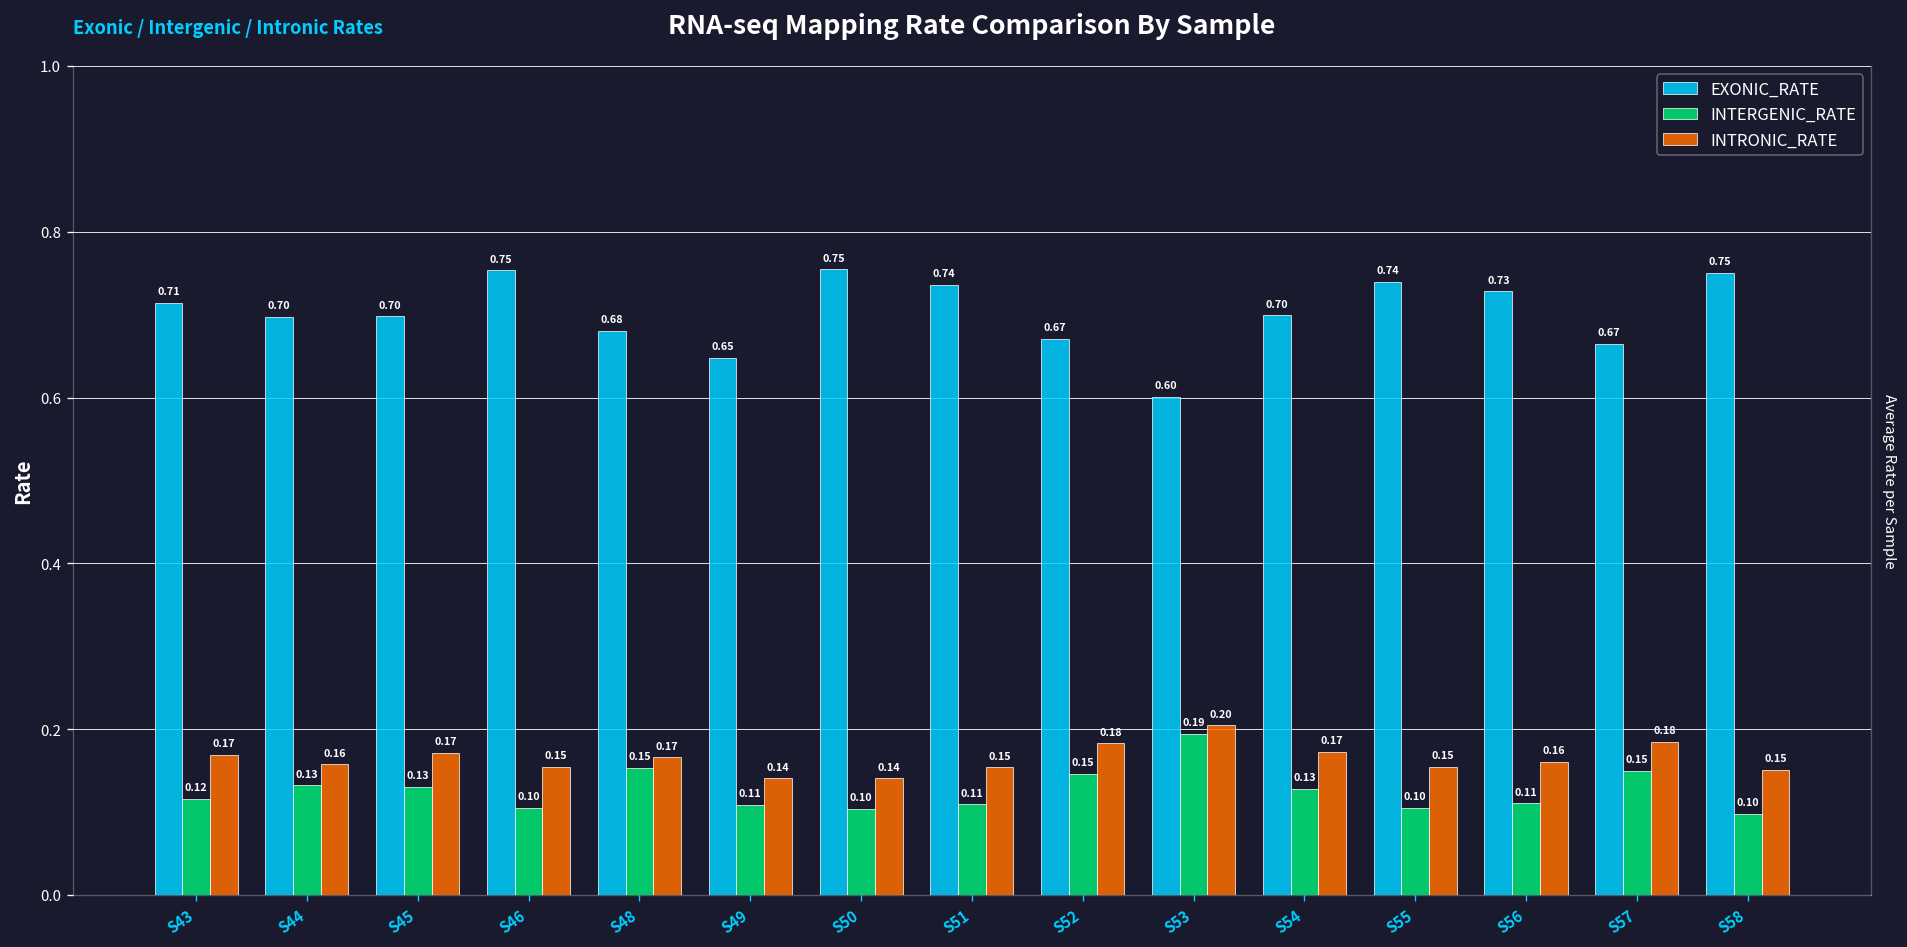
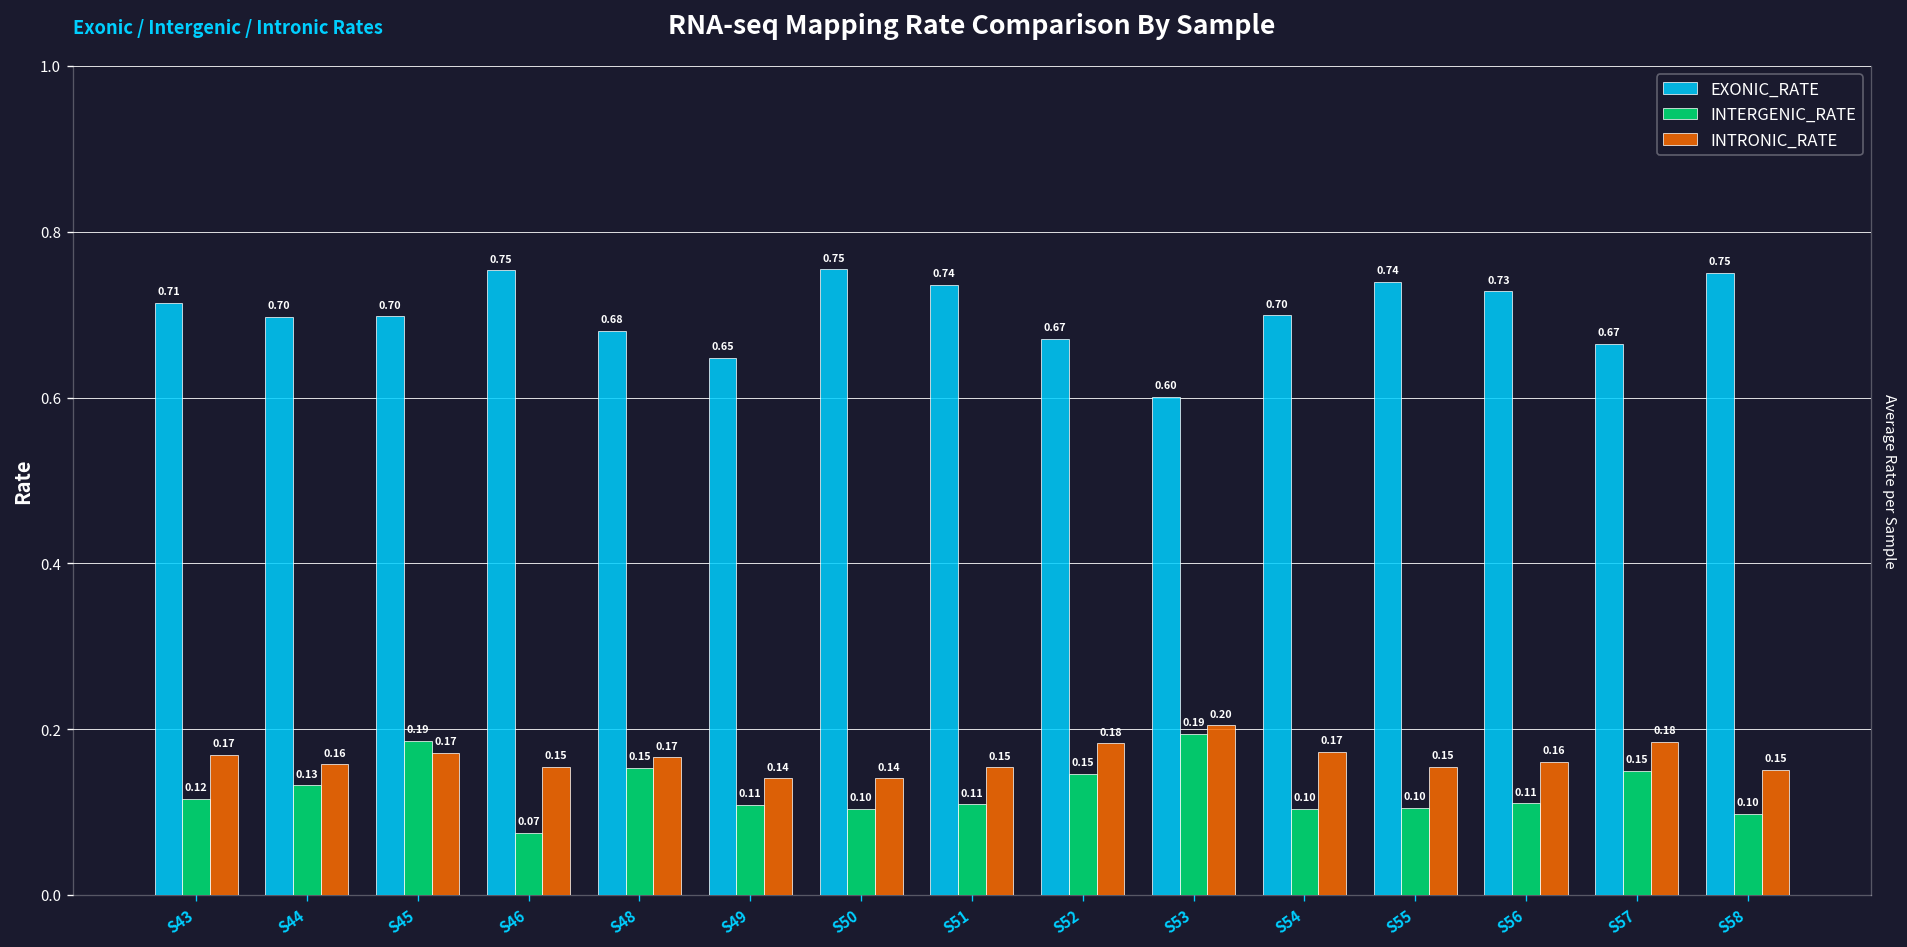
  {
    "EXONIC_RATE": {
      "S43": 0.71,
      "S44": 0.70,
      "S45": 0.70,
      "S46": 0.75,
      "S48": 0.68,
      "S49": 0.65,
      "S50": 0.75,
      "S51": 0.74,
      "S52": 0.67,
      "S53": 0.60,
      "S54": 0.70,
      "S55": 0.74,
      "S56": 0.73,
      "S57": 0.67,
      "S58": 0.75
    },
    "INTERGENIC_RATE": {
      "S43": 0.12,
      "S44": 0.13,
-     "S45": 0.13,
-     "S46": 0.10,
+     "S45": 0.19,
+     "S46": 0.07,
      "S48": 0.15,
      "S49": 0.11,
      "S50": 0.10,
      "S51": 0.11,
      "S52": 0.15,
      "S53": 0.19,
-     "S54": 0.13,
+     "S54": 0.10,
      "S55": 0.10,
      "S56": 0.11,
      "S57": 0.15,
      "S58": 0.10
    },
    "INTRONIC_RATE": {
      "S43": 0.17,
      "S44": 0.16,
      "S45": 0.17,
      "S46": 0.15,
      "S48": 0.17,
      "S49": 0.14,
      "S50": 0.14,
      "S51": 0.15,
      "S52": 0.18,
      "S53": 0.20,
      "S54": 0.17,
      "S55": 0.15,
      "S56": 0.16,
      "S57": 0.18,
      "S58": 0.15
    }
  }
